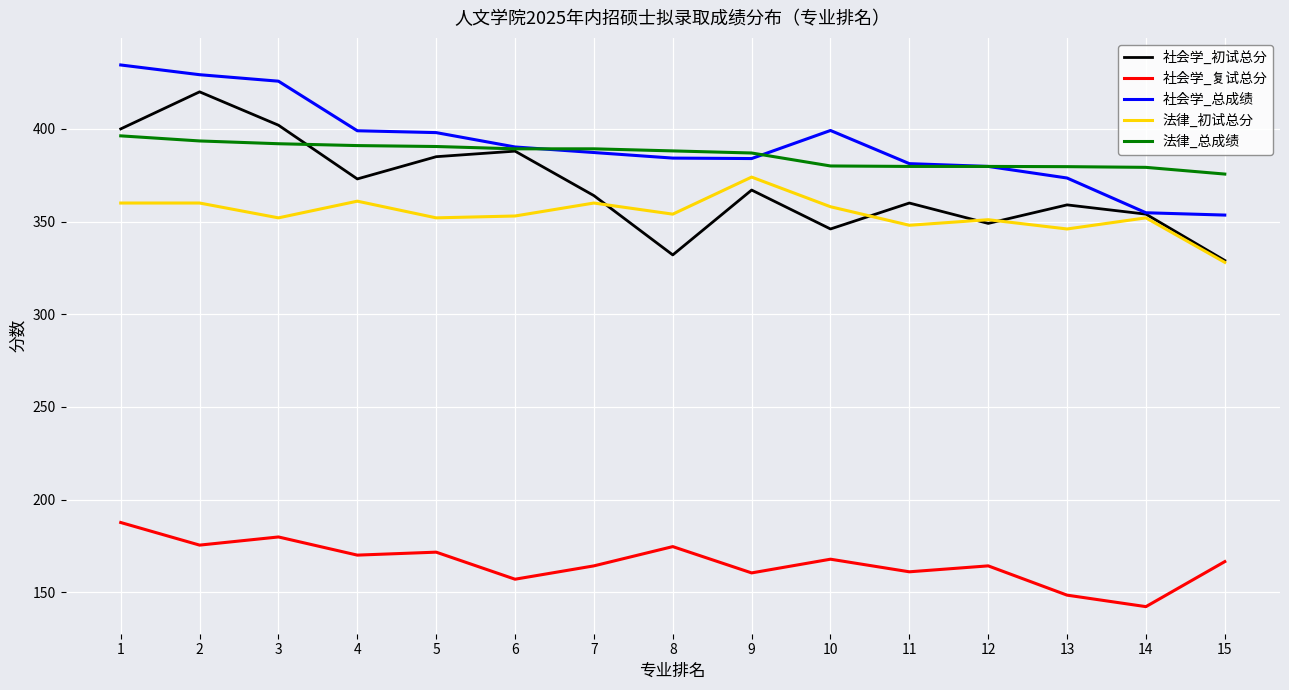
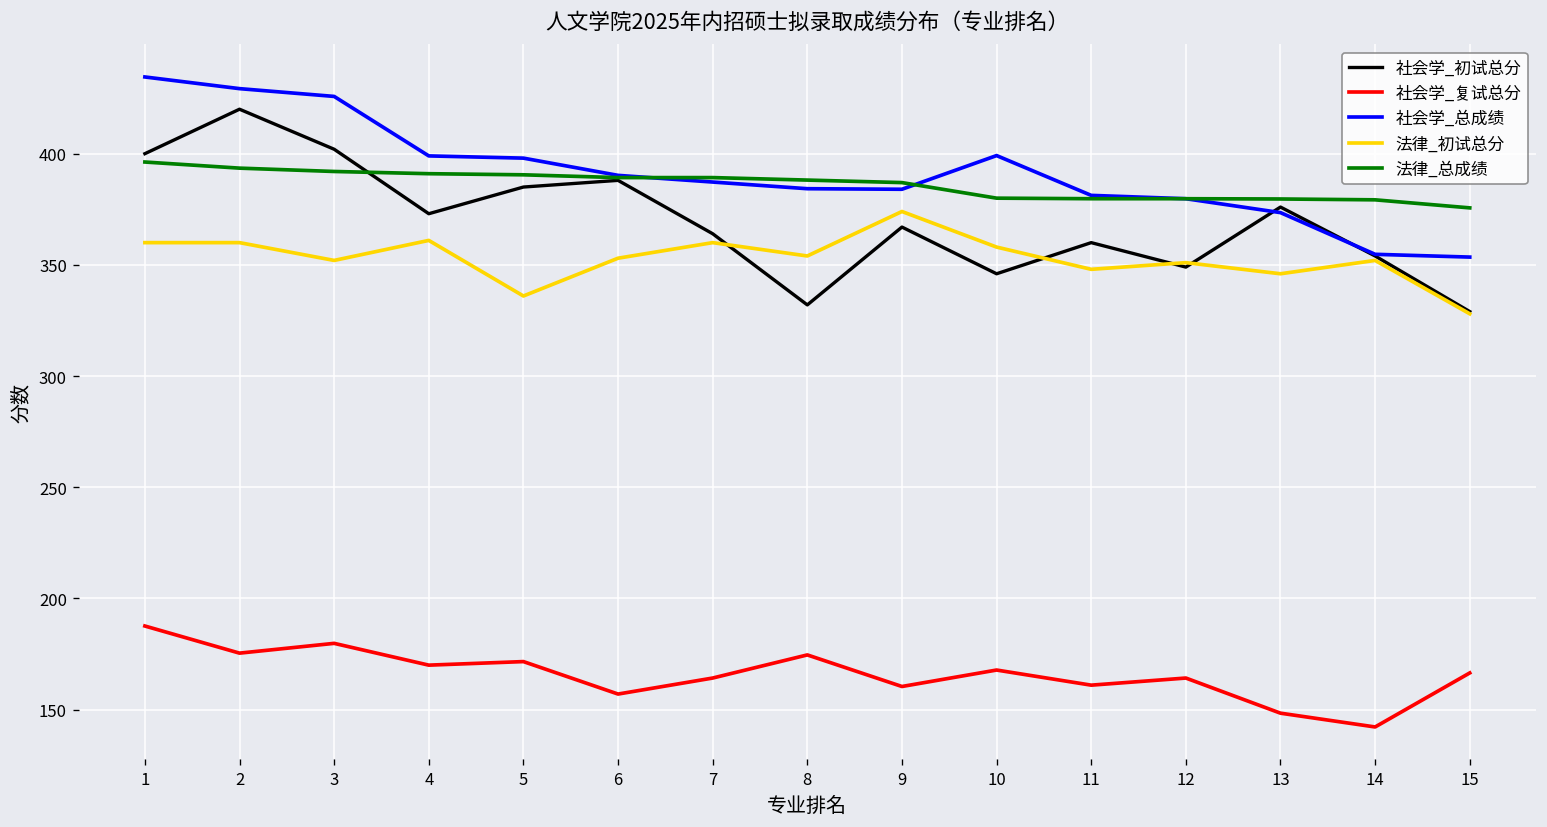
  {
    "社会学_初试总分": {
      "1": 400,
      "2": 420,
      "3": 402,
      "4": 373,
      "5": 385,
      "7": 364,
      "8": 332,
      "9": 367,
      "10": 346,
      "11": 360,
      "12": 349,
-     "13": 359
+     "13": 376
    },
    "社会学_复试总分": {
      "1": 188,
      "2": 175,
      "3": 180,
      "4": 170,
      "5": 172,
      "6": 157,
      "7": 164,
      "8": 175,
      "9": 160,
      "10": 168,
      "11": 161,
      "12": 164,
      "13": 148,
      "14": 142,
      "15": 167
    },
    "社会学_总成绩": {
      "1": 435,
      "2": 429,
      "3": 426,
      "4": 399,
      "5": 398,
      "7": 387,
      "8": 384,
      "9": 384,
      "10": 399,
      "11": 381,
      "13": 374,
      "15": 354
    },
    "法律_初试总分": {
      "1": 360,
      "2": 360,
      "3": 352,
      "4": 361,
-     "5": 352,
+     "5": 336,
      "6": 353,
      "7": 360,
      "8": 354,
      "9": 374,
      "10": 358,
      "11": 348,
      "12": 351,
      "13": 346,
      "14": 352
    },
    "法律_总成绩": {
      "1": 396,
      "2": 394,
      "3": 392,
      "4": 391,
      "5": 391,
      "7": 389,
      "8": 388,
      "9": 387,
      "10": 380,
      "11": 380,
      "13": 380,
      "14": 379,
      "15": 376
    }
  }
